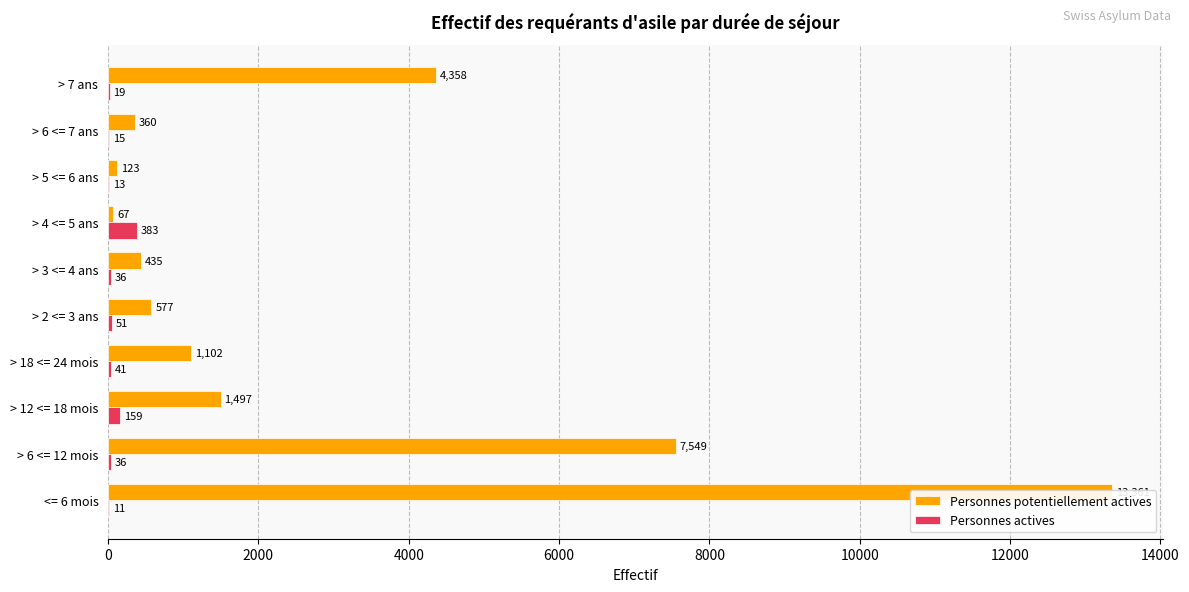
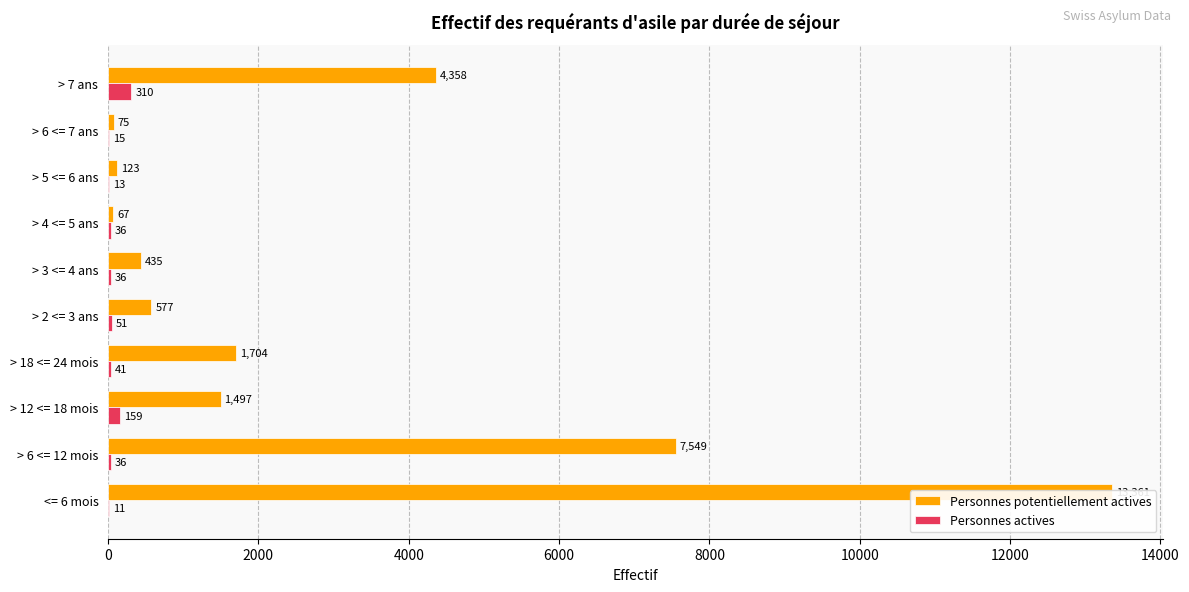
  {
    "Personnes potentiellement actives": {
      "> 7 ans": "4,358",
-     "> 6 <= 7 ans": "360",
+     "> 6 <= 7 ans": "75",
      "> 5 <= 6 ans": "123",
      "> 4 <= 5 ans": "67",
      "> 3 <= 4 ans": "435",
      "> 2 <= 3 ans": "577",
-     "> 18 <= 24 mois": "1,102",
+     "> 18 <= 24 mois": "1,704",
      "> 12 <= 18 mois": "1,497",
      "> 6 <= 12 mois": "7,549"
    },
    "Personnes actives": {
-     "> 7 ans": "19",
+     "> 7 ans": "310",
      "> 6 <= 7 ans": "15",
      "> 5 <= 6 ans": "13",
-     "> 4 <= 5 ans": "383",
+     "> 4 <= 5 ans": "36",
      "> 3 <= 4 ans": "36",
      "> 2 <= 3 ans": "51",
      "> 18 <= 24 mois": "41",
      "> 12 <= 18 mois": "159",
      "> 6 <= 12 mois": "36",
      "<= 6 mois": "11"
    }
  }
